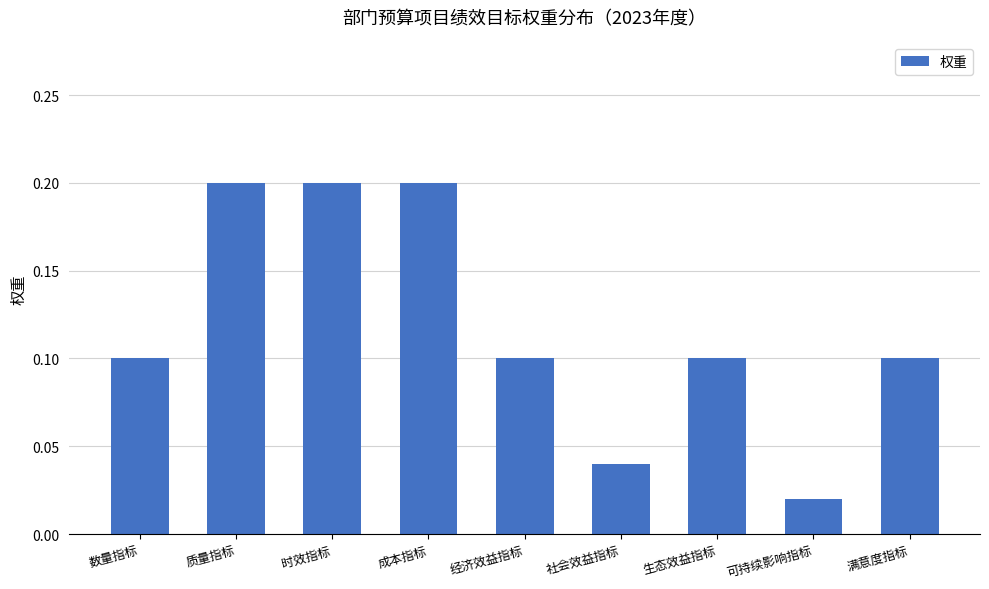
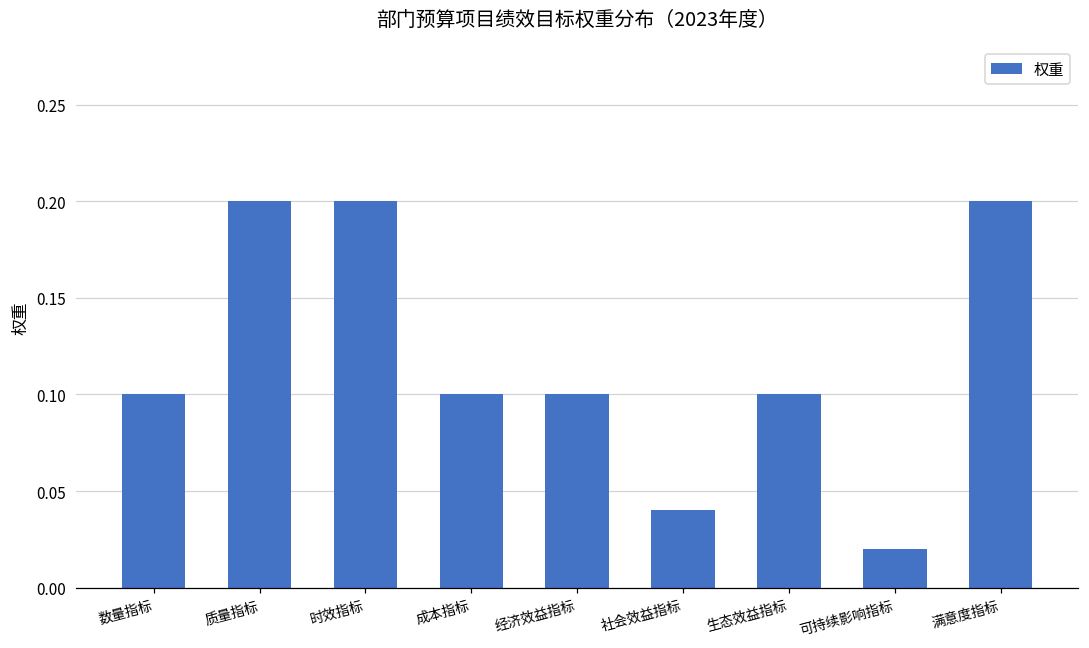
  {
    "数量指标": 0.1,
    "质量指标": 0.2,
    "时效指标": 0.2,
-   "成本指标": 0.2,
+   "成本指标": 0.1,
    "经济效益指标": 0.1,
    "社会效益指标": 0.040,
    "生态效益指标": 0.1,
    "可持续影响指标": 0.020,
-   "满意度指标": 0.1
+   "满意度指标": 0.2
  }
